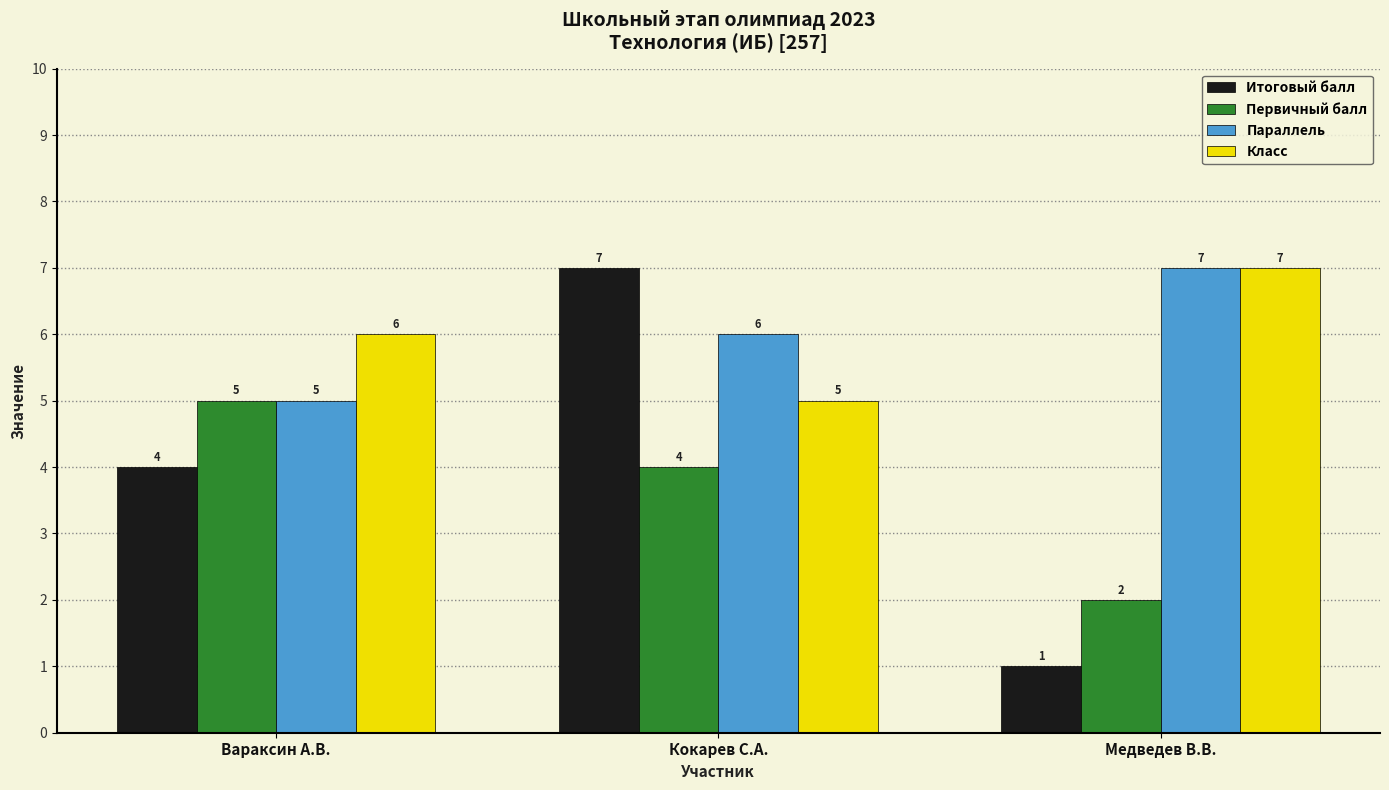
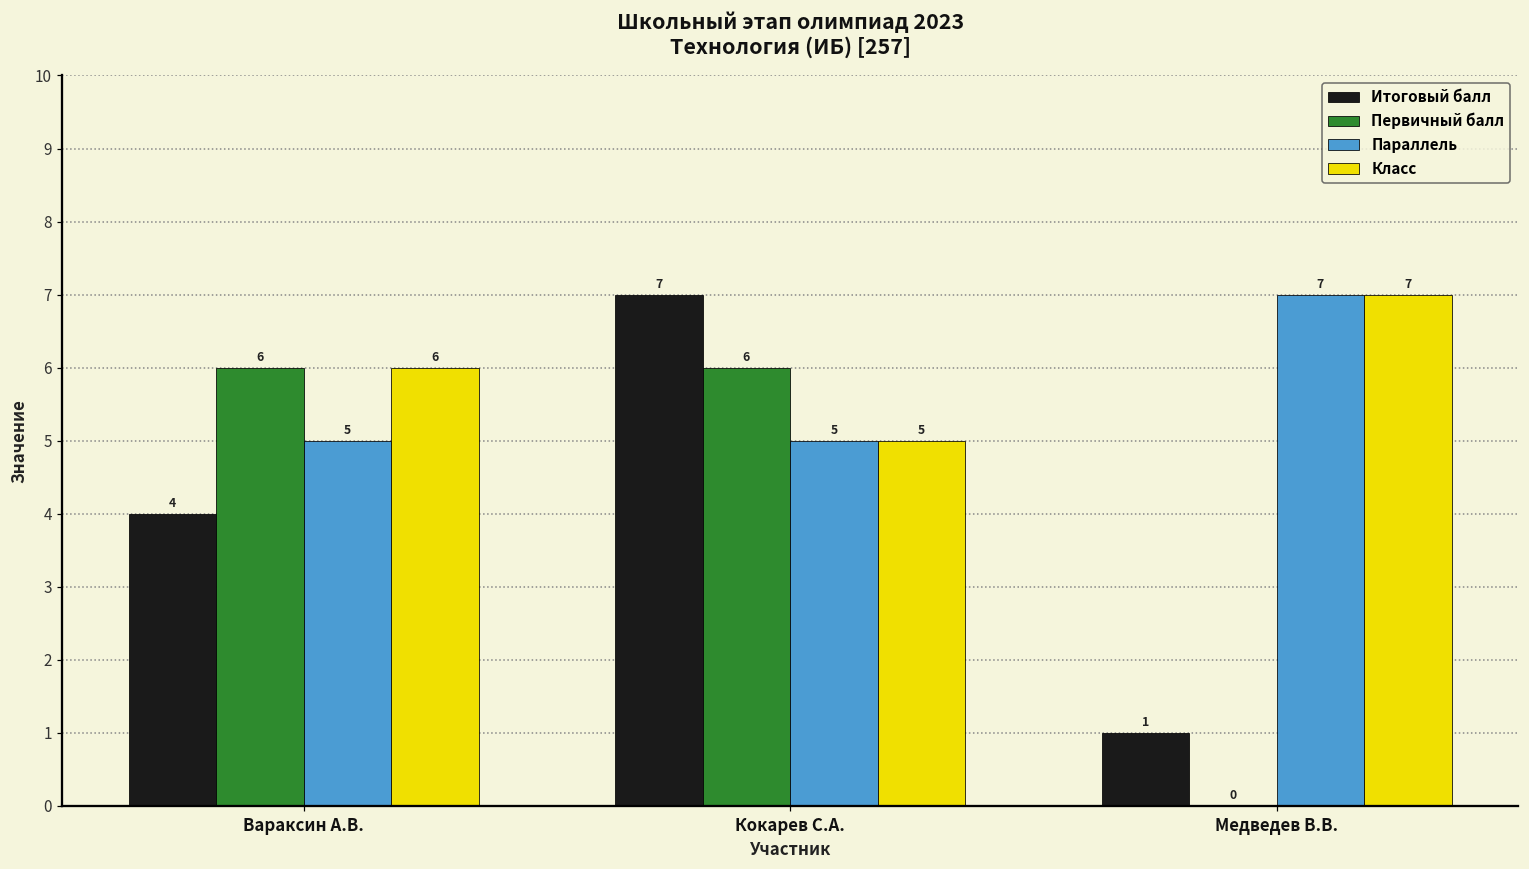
  {
    "Итоговый балл": {
      "Вараксин А.В.": 4,
      "Кокарев С.А.": 7,
      "Медведев В.В.": 1
    },
    "Первичный балл": {
-     "Вараксин А.В.": 5,
-     "Кокарев С.А.": 4,
-     "Медведев В.В.": 2
+     "Вараксин А.В.": 6,
+     "Кокарев С.А.": 6,
+     "Медведев В.В.": 0
    },
    "Параллель": {
      "Вараксин А.В.": 5,
-     "Кокарев С.А.": 6,
+     "Кокарев С.А.": 5,
      "Медведев В.В.": 7
    },
    "Класс": {
      "Вараксин А.В.": 6,
      "Кокарев С.А.": 5,
      "Медведев В.В.": 7
    }
  }
